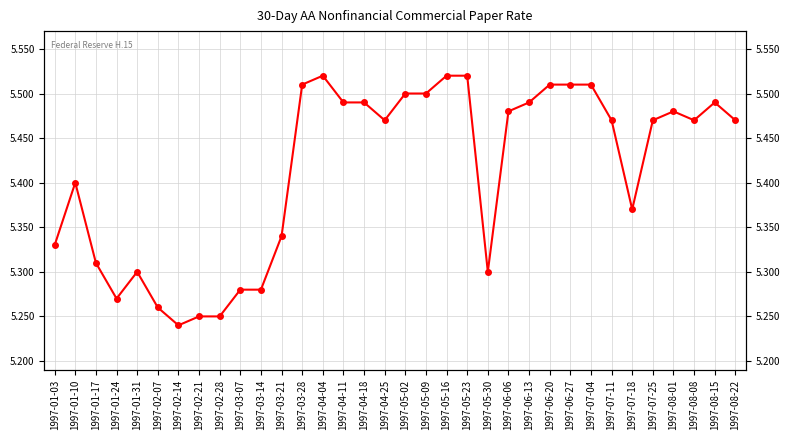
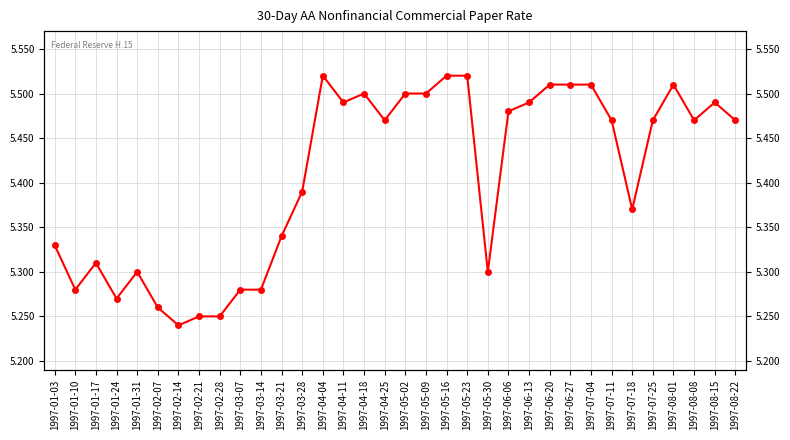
  {
    "1997-01-03": 5.33,
-   "1997-01-10": 5.40,
+   "1997-01-10": 5.28,
    "1997-01-17": 5.31,
    "1997-01-24": 5.27,
    "1997-01-31": 5.30,
    "1997-02-07": 5.26,
    "1997-02-14": 5.24,
    "1997-02-21": 5.25,
    "1997-02-28": 5.25,
    "1997-03-07": 5.28,
    "1997-03-14": 5.28,
    "1997-03-21": 5.34,
-   "1997-03-28": 5.51,
+   "1997-03-28": 5.39,
    "1997-04-04": 5.52,
    "1997-04-11": 5.49,
-   "1997-04-18": 5.49,
+   "1997-04-18": 5.50,
    "1997-04-25": 5.47,
    "1997-05-02": 5.50,
    "1997-05-09": 5.50,
    "1997-05-16": 5.52,
    "1997-05-23": 5.52,
    "1997-05-30": 5.30,
    "1997-06-06": 5.48,
    "1997-06-13": 5.49,
    "1997-06-20": 5.51,
    "1997-06-27": 5.51,
    "1997-07-04": 5.51,
    "1997-07-11": 5.47,
    "1997-07-18": 5.37,
    "1997-07-25": 5.47,
-   "1997-08-01": 5.48,
+   "1997-08-01": 5.51,
    "1997-08-08": 5.47,
    "1997-08-15": 5.49,
    "1997-08-22": 5.47
  }
